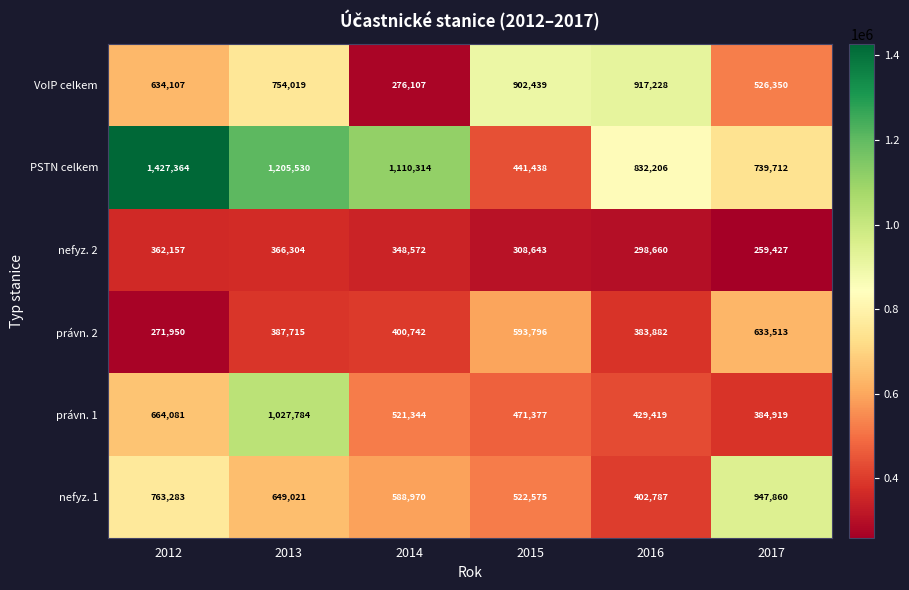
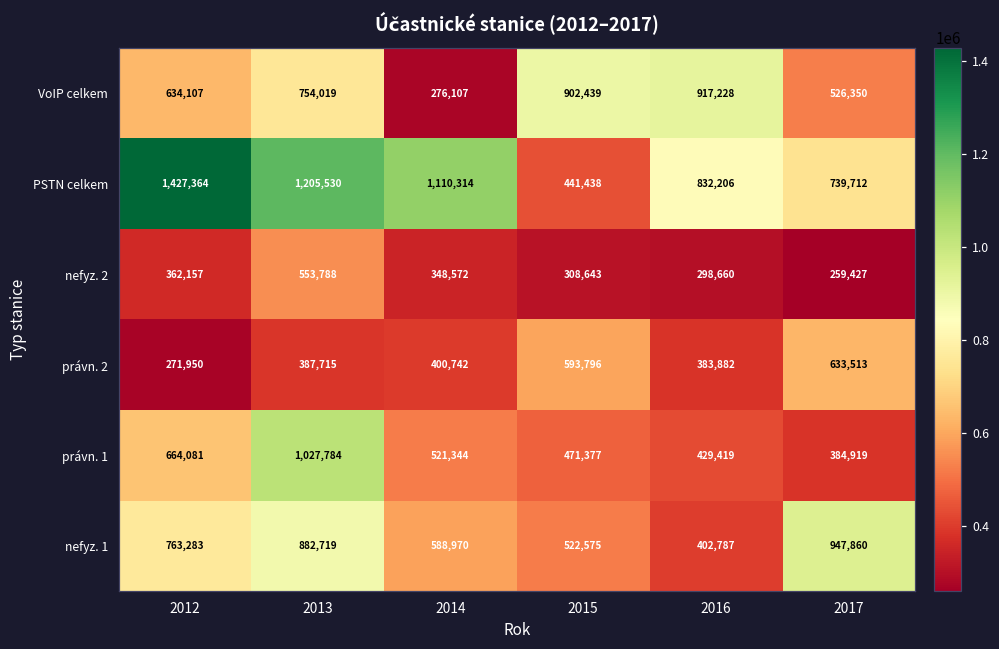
  {
    "VoIP celkem": {
      "2012": "634,107",
      "2013": "754,019",
      "2014": "276,107",
      "2015": "902,439",
      "2016": "917,228",
      "2017": "526,350"
    },
    "PSTN celkem": {
      "2012": "1,427,364",
      "2013": "1,205,530",
      "2014": "1,110,314",
      "2015": "441,438",
      "2016": "832,206",
      "2017": "739,712"
    },
    "nefyz. 2": {
      "2012": "362,157",
-     "2013": "366,304",
+     "2013": "553,788",
      "2014": "348,572",
      "2015": "308,643",
      "2016": "298,660",
      "2017": "259,427"
    },
    "právn. 2": {
      "2012": "271,950",
      "2013": "387,715",
      "2014": "400,742",
      "2015": "593,796",
      "2016": "383,882",
      "2017": "633,513"
    },
    "právn. 1": {
      "2012": "664,081",
      "2013": "1,027,784",
      "2014": "521,344",
      "2015": "471,377",
      "2016": "429,419",
      "2017": "384,919"
    },
    "nefyz. 1": {
      "2012": "763,283",
-     "2013": "649,021",
+     "2013": "882,719",
      "2014": "588,970",
      "2015": "522,575",
      "2016": "402,787",
      "2017": "947,860"
    }
  }
